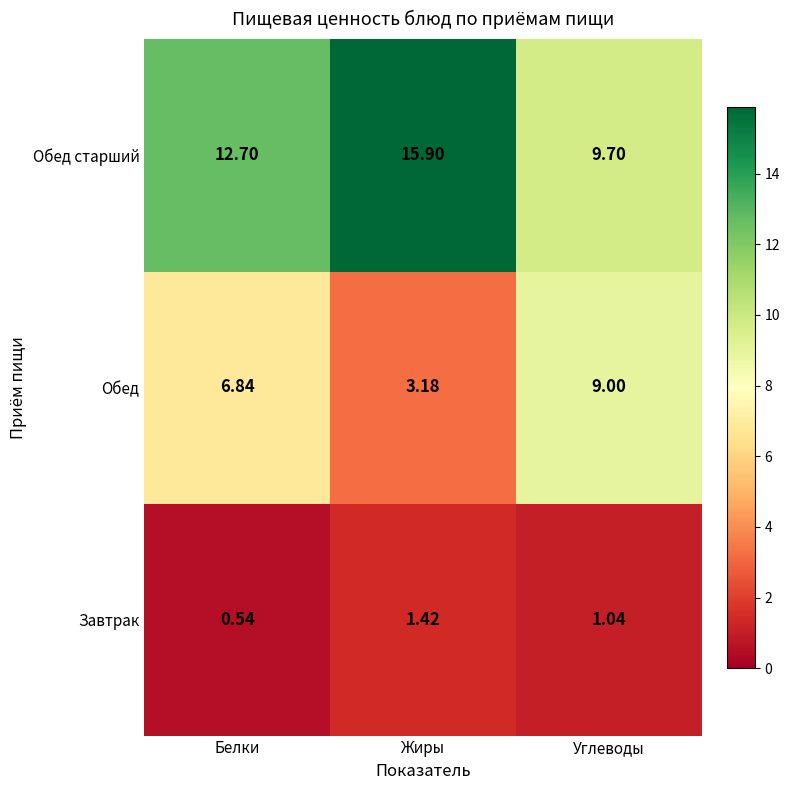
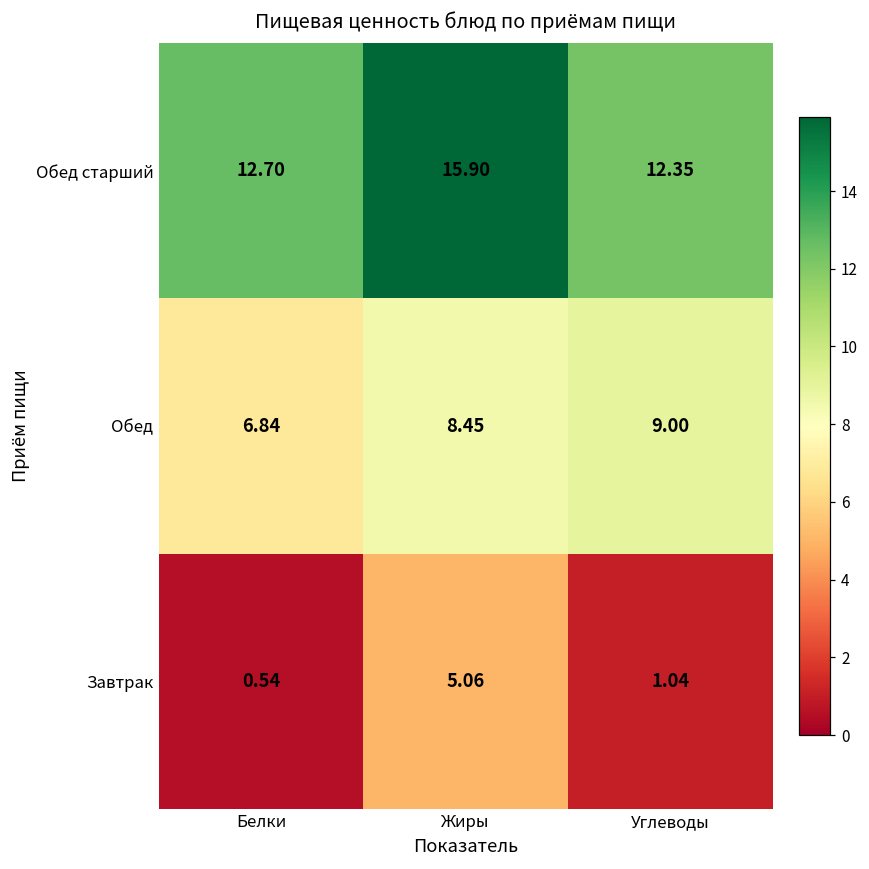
  {
    "Обед старший": {
      "Белки": 12.70,
      "Жиры": 15.90,
-     "Углеводы": 9.70
+     "Углеводы": 12.35
    },
    "Обед": {
      "Белки": 6.84,
-     "Жиры": 3.18,
+     "Жиры": 8.45,
      "Углеводы": 9.00
    },
    "Завтрак": {
      "Белки": 0.54,
-     "Жиры": 1.42,
+     "Жиры": 5.06,
      "Углеводы": 1.04
    }
  }
